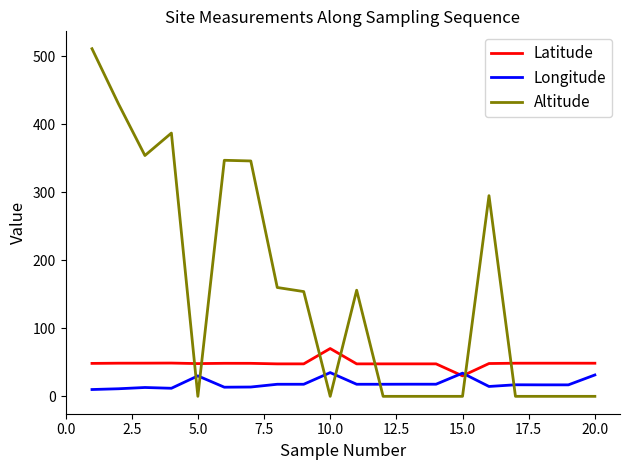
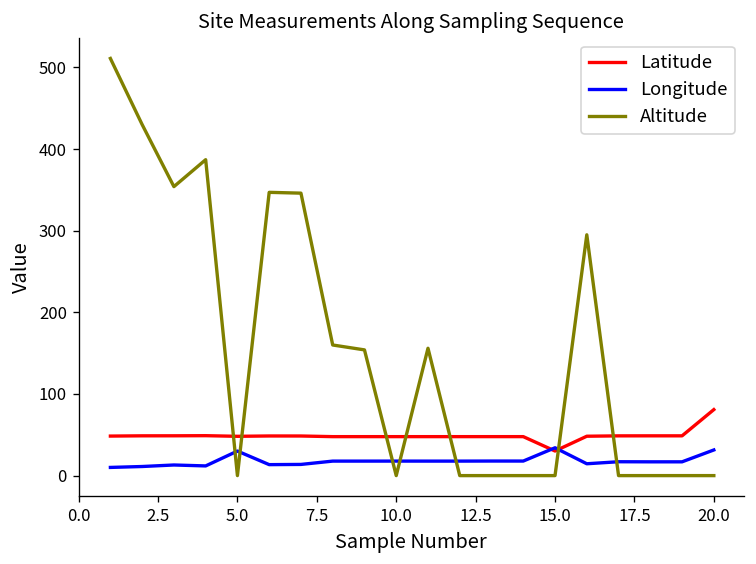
  {
    "Latitude": {
      "5.0": 50,
-     "10.0": 70,
+     "10.0": 50,
      "15.0": 30,
-     "20.0": 50
+     "20.0": 80
    },
    "Longitude": {
      "5.0": 30,
-     "10.0": 30,
+     "10.0": 20,
      "15.0": 30,
      "20.0": 30
    },
    "Altitude": {
      "5.0": 0,
      "10.0": 0,
      "15.0": 0,
      "20.0": 0
    }
  }
